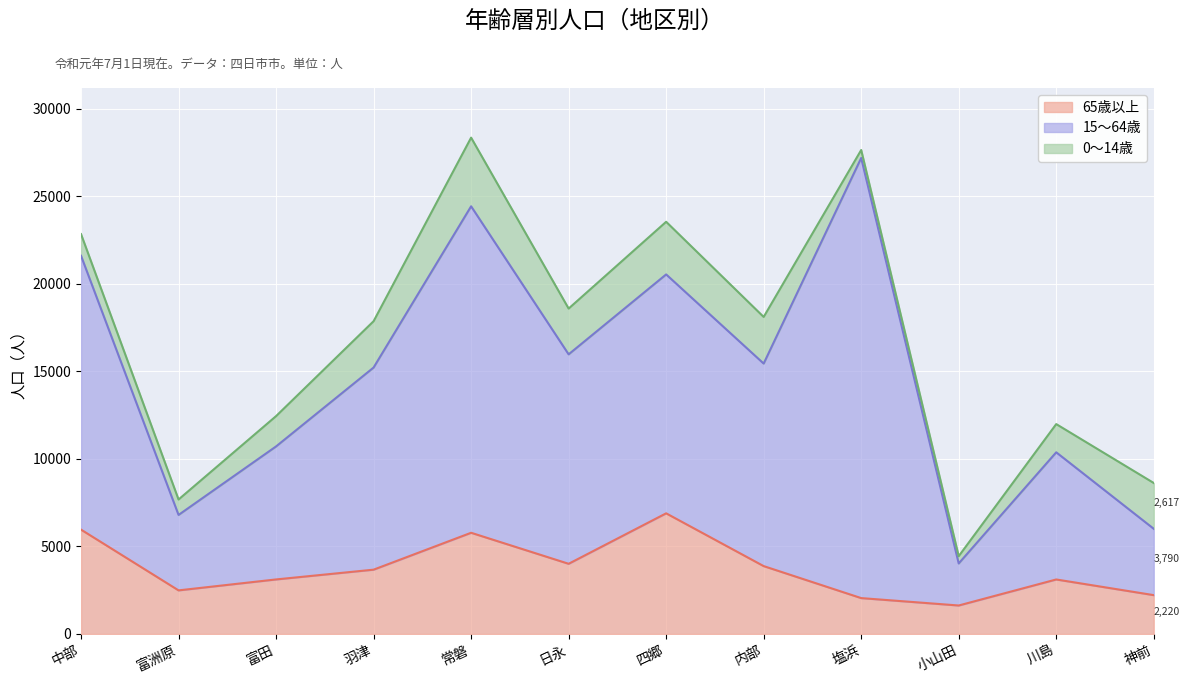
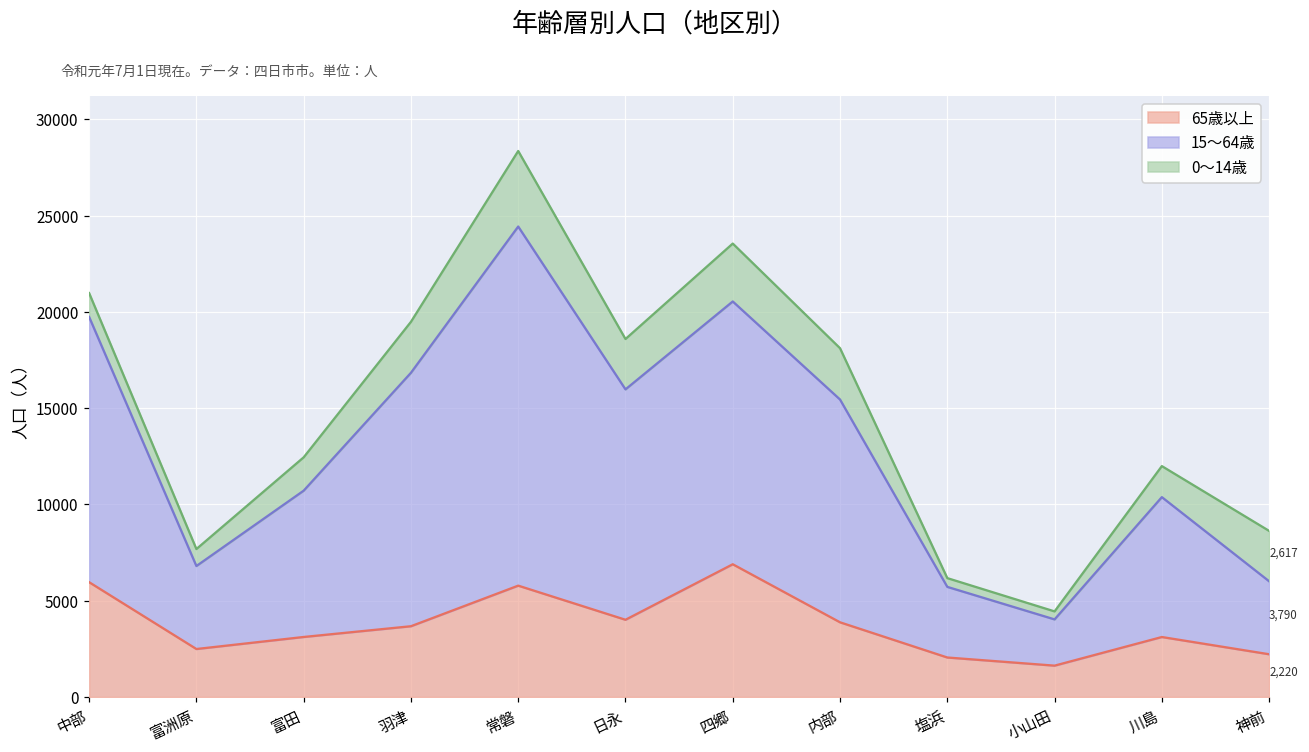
  {
    "65歳以上": {
      "神前": "2,220"
    },
    "15～64歳": {
-     "中部": "15600",
+     "中部": "13800",
      "富洲原": "4300",
      "富田": "7600",
-     "羽津": "11500",
+     "羽津": "13200",
      "常磐": "18700",
      "日永": "12000",
      "四郷": "13600",
      "内部": "11600",
-     "塩浜": "25100",
+     "塩浜": "3700",
      "小山田": "2400",
      "川島": "7300",
      "神前": "6000"
    },
    "0～14歳": {
      "神前": "2,617"
    }
  }
